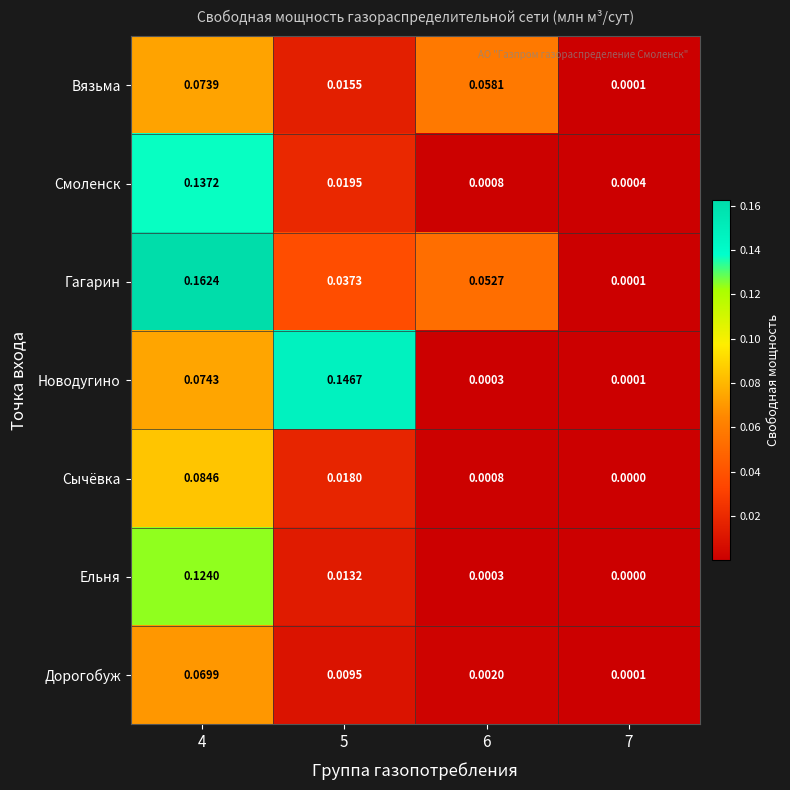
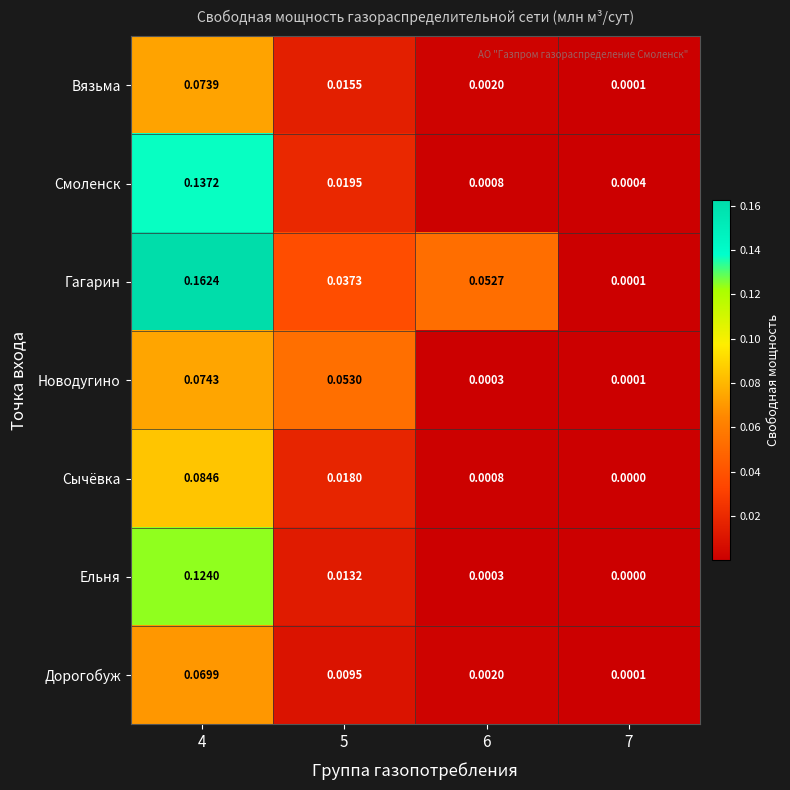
  {
    "Вязьма": {
      "4": 0.0739,
      "5": 0.0155,
-     "6": 0.0581
+     "6": 0.0020
    },
    "Смоленск": {
      "4": 0.1372,
      "5": 0.0195,
      "6": 0.0008,
      "7": 0.0004
    },
    "Гагарин": {
      "4": 0.1624,
      "5": 0.0373,
      "6": 0.0527,
      "7": 0.0001
    },
    "Новодугино": {
      "4": 0.0743,
-     "5": 0.1467,
+     "5": 0.0530,
      "6": 0.0003,
      "7": 0.0001
    },
    "Сычёвка": {
      "4": 0.0846,
      "5": 0.0180,
      "6": 0.0008,
      "7": 0.0000
    },
    "Ельня": {
      "4": 0.1240,
      "5": 0.0132,
      "6": 0.0003,
      "7": 0.0000
    },
    "Дорогобуж": {
      "4": 0.0699,
      "5": 0.0095,
      "6": 0.0020,
      "7": 0.0001
    }
  }
